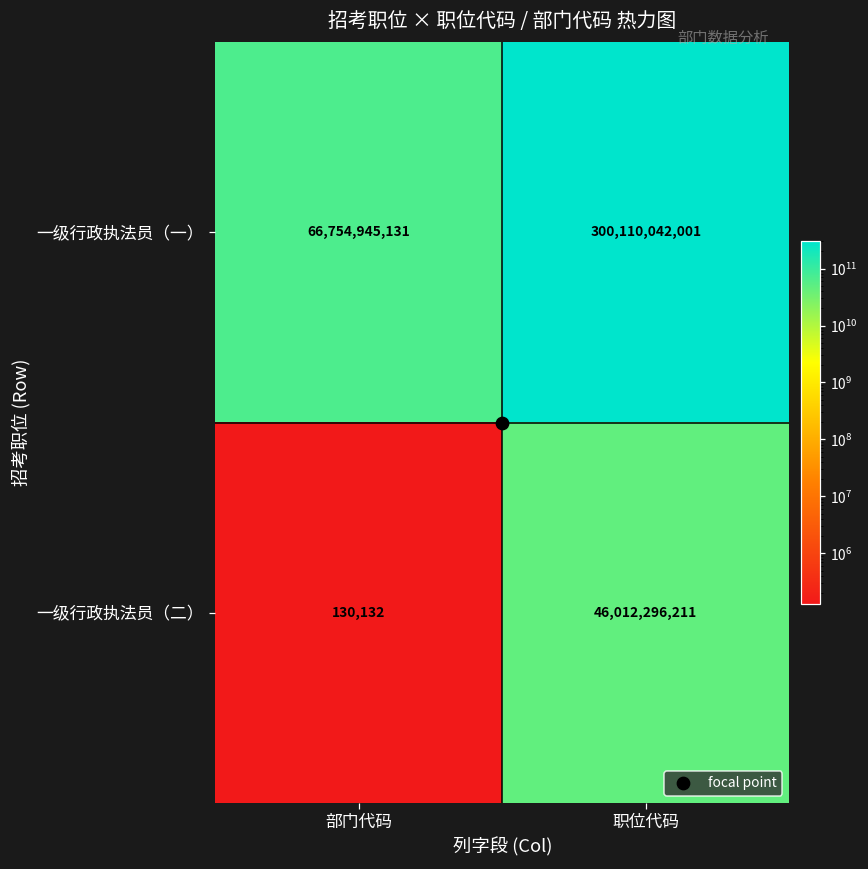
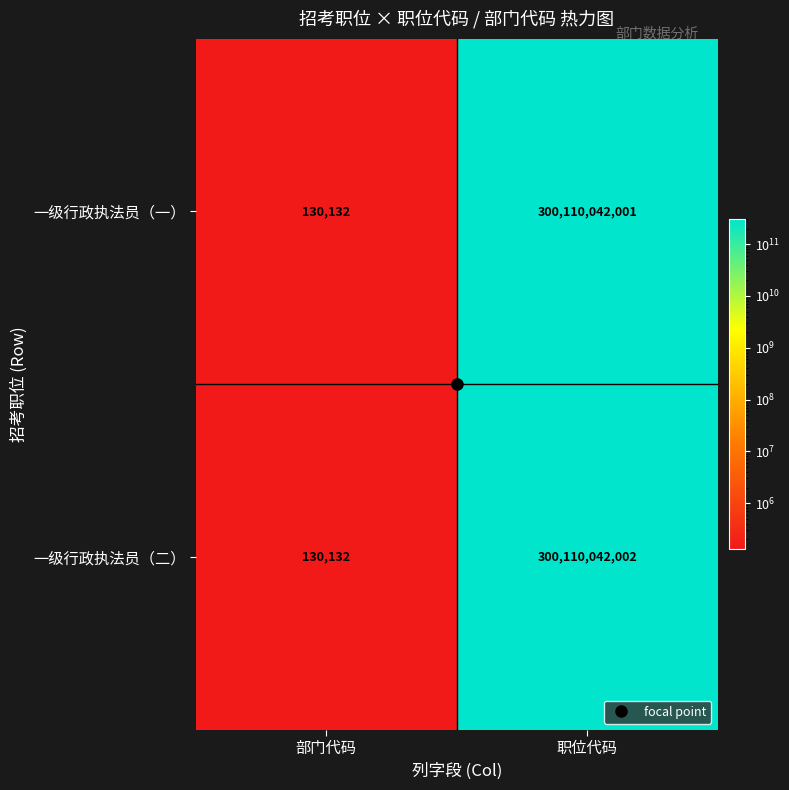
  {
    "一级行政执法员（一）": {
-     "部门代码": "66,754,945,131",
+     "部门代码": "130,132",
      "职位代码": "300,110,042,001"
    },
    "一级行政执法员（二）": {
      "部门代码": "130,132",
-     "职位代码": "46,012,296,211"
+     "职位代码": "300,110,042,002"
    }
  }
